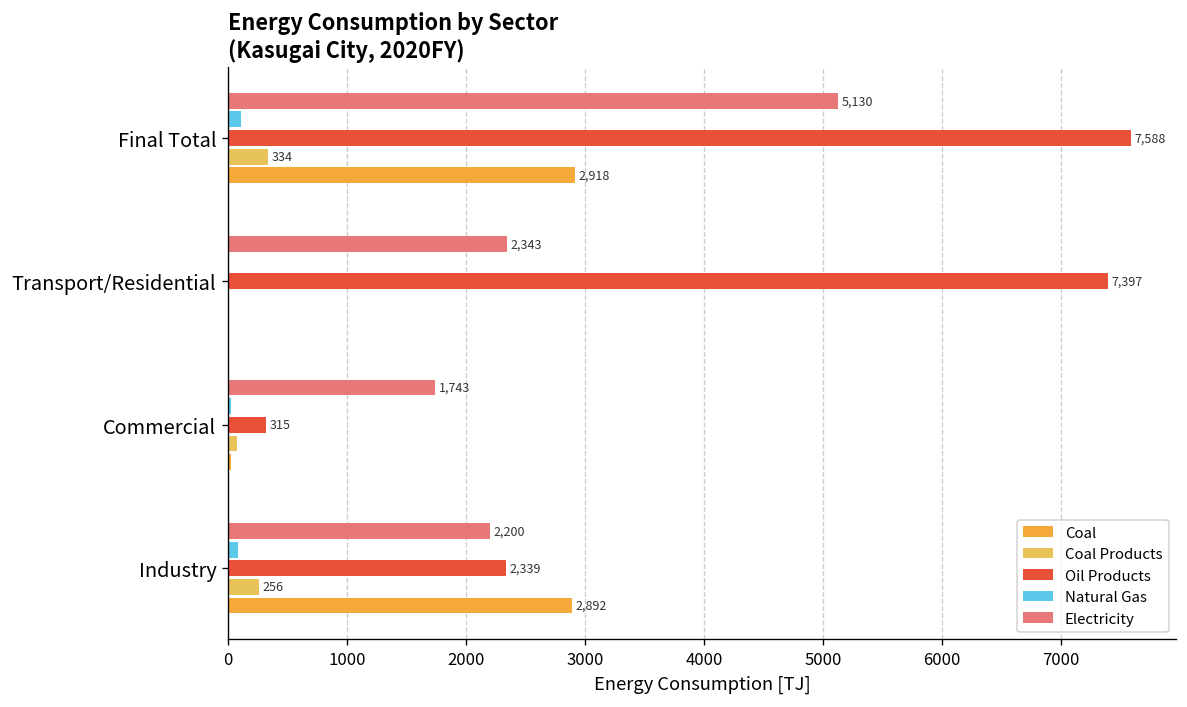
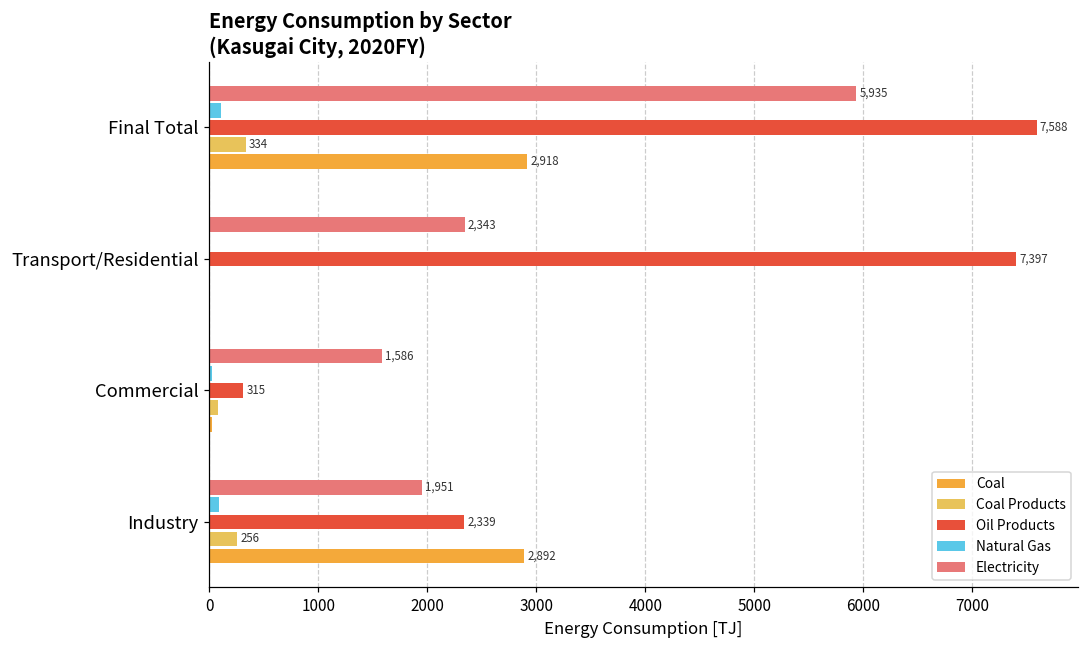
  {
    "Oil Products": {
      "Final Total": "7,588",
      "Transport/Residential": "7,397",
      "Commercial": "315",
      "Industry": "2,339"
    },
    "Natural Gas": {
      "Final Total": "100",
      "Transport/Residential": "0",
      "Commercial": "0",
      "Industry": "100"
    },
    "Electricity": {
-     "Final Total": "5,130",
+     "Final Total": "5,935",
      "Transport/Residential": "2,343",
-     "Commercial": "1,743",
-     "Industry": "2,200"
+     "Commercial": "1,586",
+     "Industry": "1,951"
    }
  }
